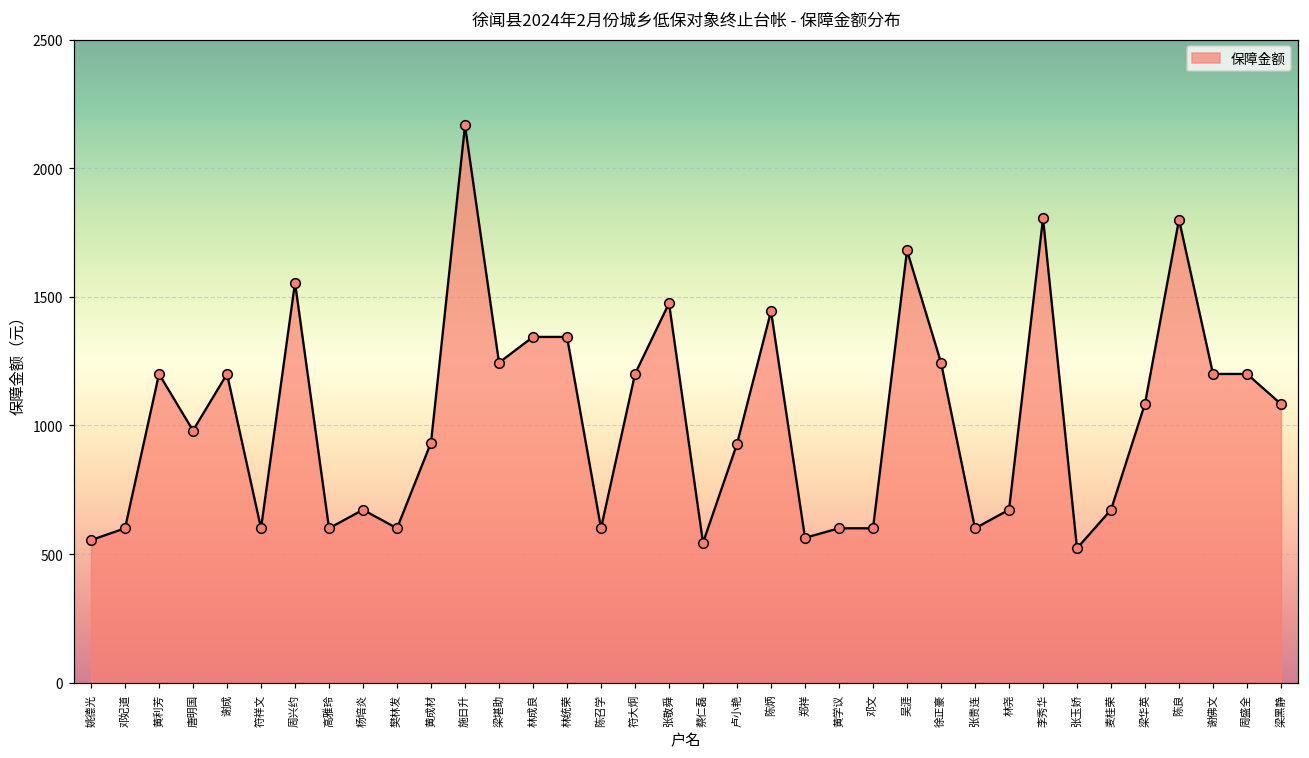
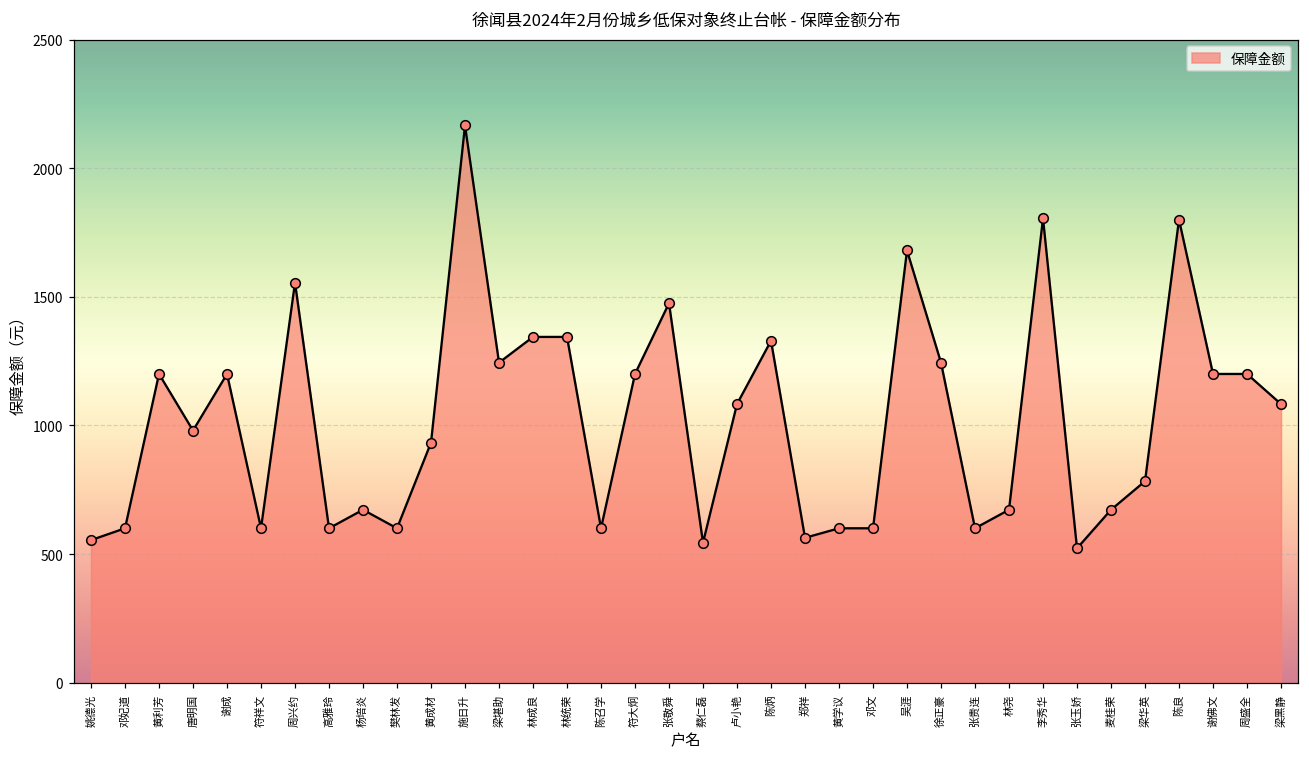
  {
    "姚德光": 550,
    "邓妃道": 600,
    "黄利芳": 1200,
    "唐明国": 980,
    "谢成": 1200,
    "符祥文": 600,
    "周兴约": 1560,
    "高雅玲": 600,
    "杨培炎": 670,
    "樊林发": 600,
    "黄成材": 930,
    "施日升": 2170,
    "梁堪助": 1240,
    "林成良": 1340,
    "林统荣": 1340,
    "陈召学": 600,
    "符大炯": 1200,
    "张敬舜": 1480,
    "蔡仁磊": 540,
-   "卢小艳": 930,
-   "陈炳": 1440,
+   "卢小艳": 1080,
+   "陈炳": 1330,
    "郑祥": 560,
    "黄学议": 600,
    "邓文": 600,
    "吴涯": 1680,
    "徐正豪": 1240,
    "张贵连": 600,
    "林尧": 670,
    "李秀华": 1810,
    "张玉娇": 520,
    "麦桂荣": 670,
-   "梁华英": 1090,
+   "梁华英": 780,
    "陈良": 1800,
    "谢佛文": 1200,
    "周盛全": 1200,
    "梁黑静": 1080
  }
